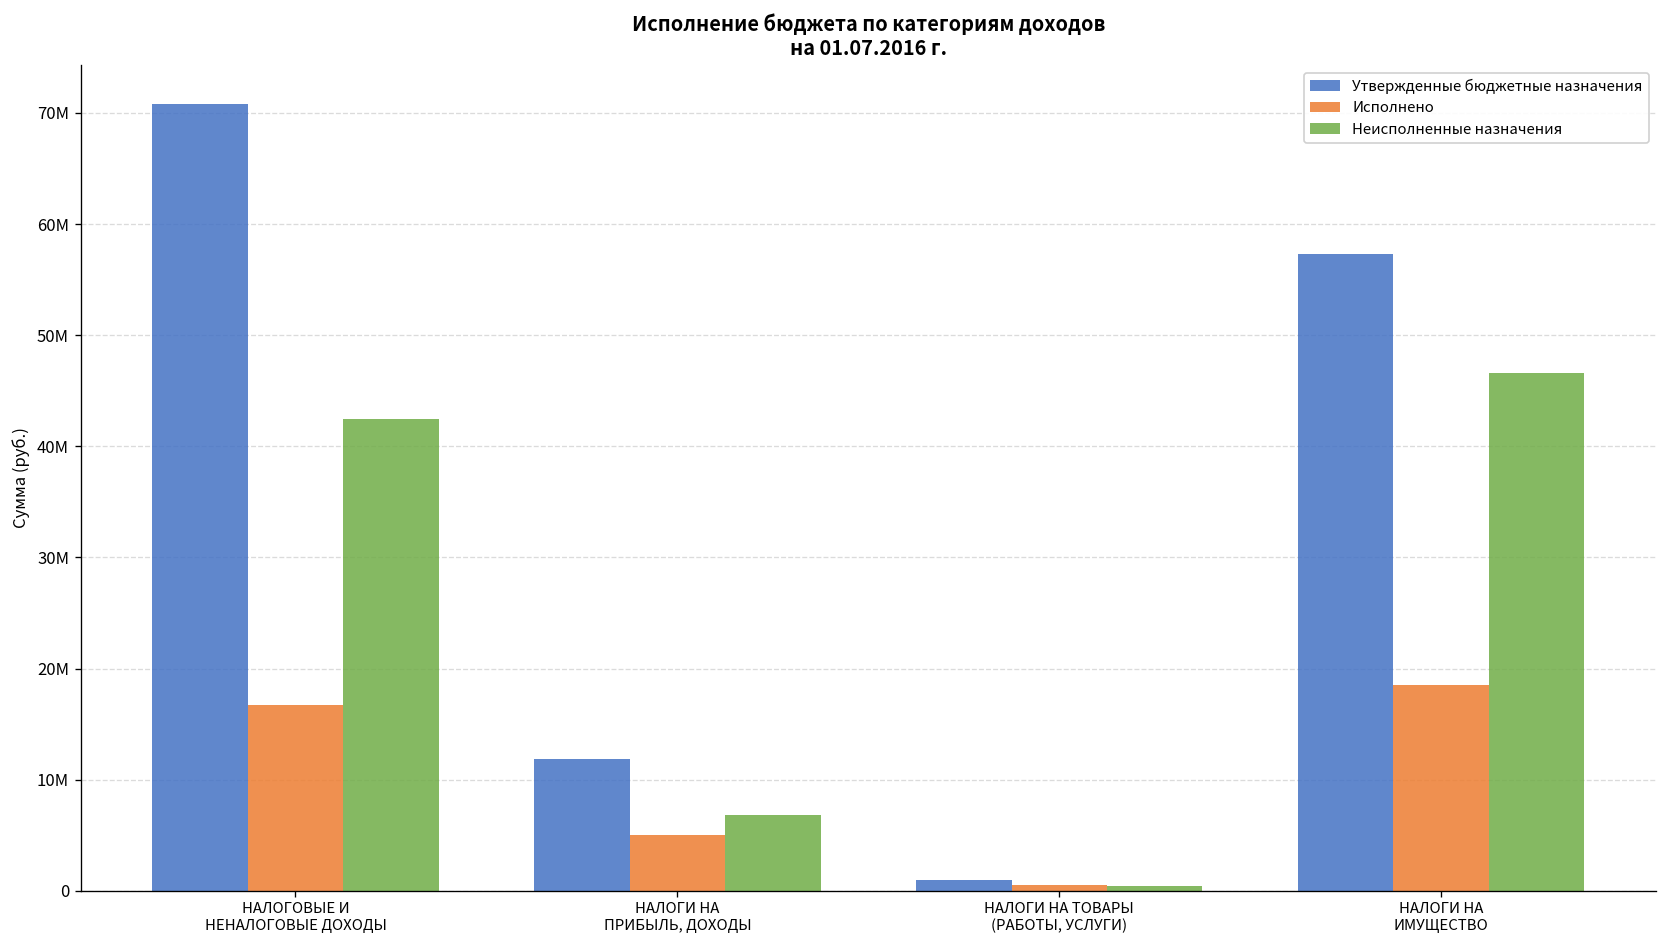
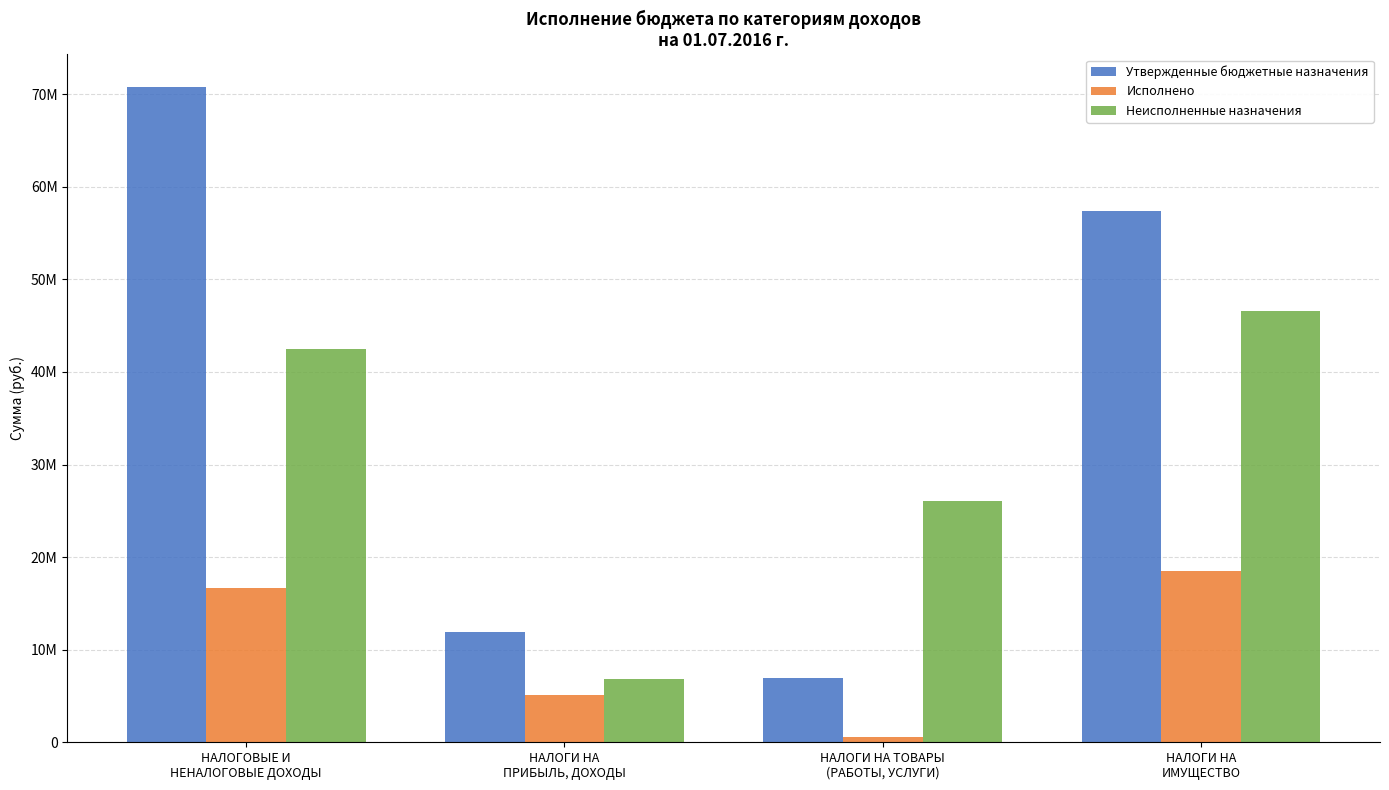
  {
    "Утвержденные бюджетные назначения": {
      "НАЛОГОВЫЕ И НЕНАЛОГОВЫЕ ДОХОДЫ": 71000000,
      "НАЛОГИ НА ПРИБЫЛЬ, ДОХОДЫ": 12000000,
-     "НАЛОГИ НА ТОВАРЫ (РАБОТЫ, УСЛУГИ)": 1000000,
+     "НАЛОГИ НА ТОВАРЫ (РАБОТЫ, УСЛУГИ)": 7000000,
      "НАЛОГИ НА ИМУЩЕСТВО": 57000000
    },
    "Исполнено": {
      "НАЛОГОВЫЕ И НЕНАЛОГОВЫЕ ДОХОДЫ": 17000000,
      "НАЛОГИ НА ПРИБЫЛЬ, ДОХОДЫ": 5000000,
      "НАЛОГИ НА ТОВАРЫ (РАБОТЫ, УСЛУГИ)": 1000000,
      "НАЛОГИ НА ИМУЩЕСТВО": 19000000
    },
    "Неисполненные назначения": {
      "НАЛОГОВЫЕ И НЕНАЛОГОВЫЕ ДОХОДЫ": 42000000,
      "НАЛОГИ НА ПРИБЫЛЬ, ДОХОДЫ": 7000000,
-     "НАЛОГИ НА ТОВАРЫ (РАБОТЫ, УСЛУГИ)": 0,
+     "НАЛОГИ НА ТОВАРЫ (РАБОТЫ, УСЛУГИ)": 26000000,
      "НАЛОГИ НА ИМУЩЕСТВО": 47000000
    }
  }
